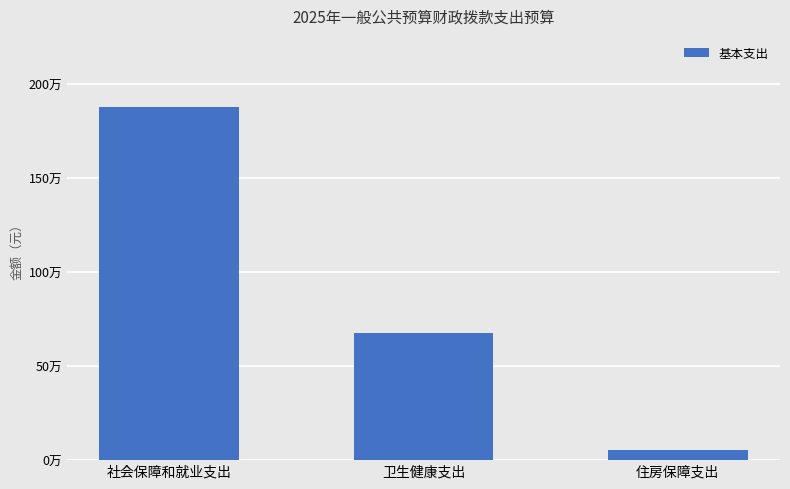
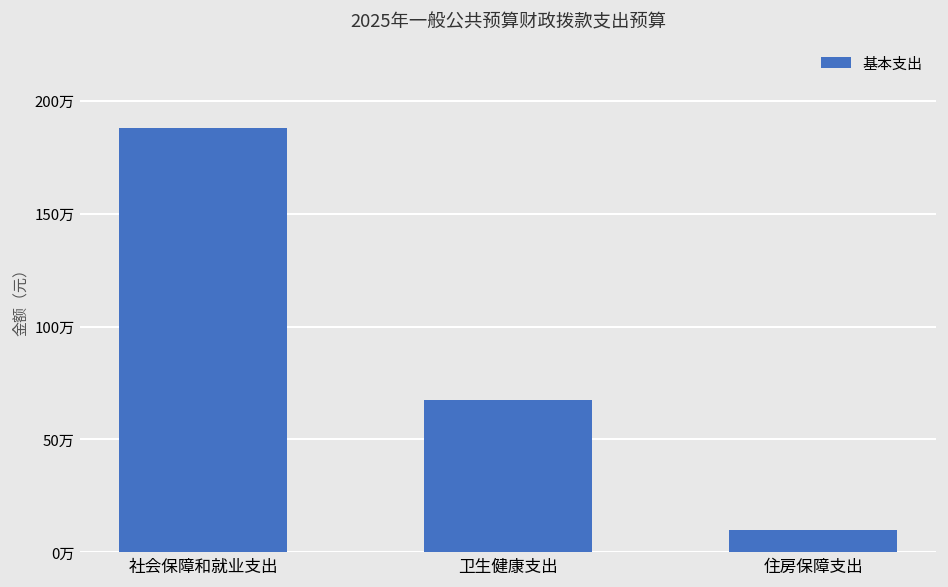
  {
    "社会保障和就业支出": "188万",
    "卫生健康支出": "67万",
-   "住房保障支出": "5万"
+   "住房保障支出": "10万"
  }
